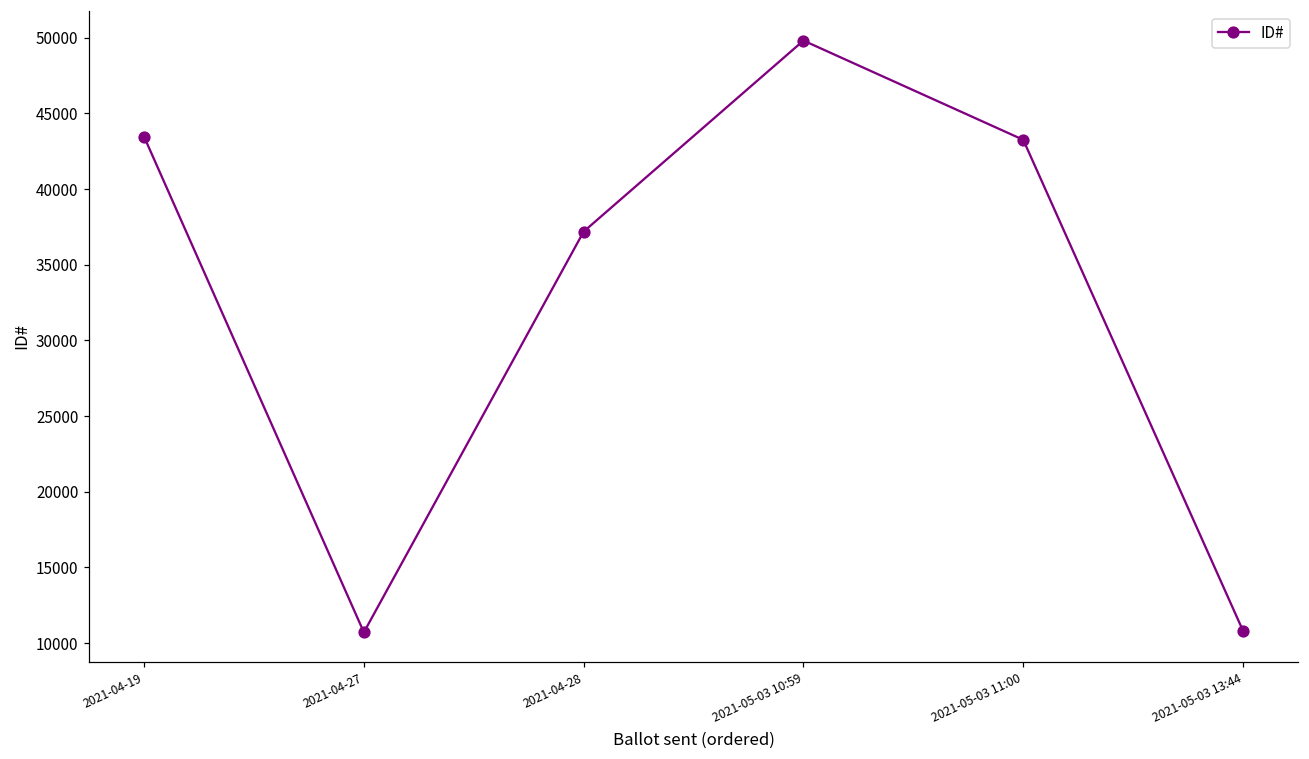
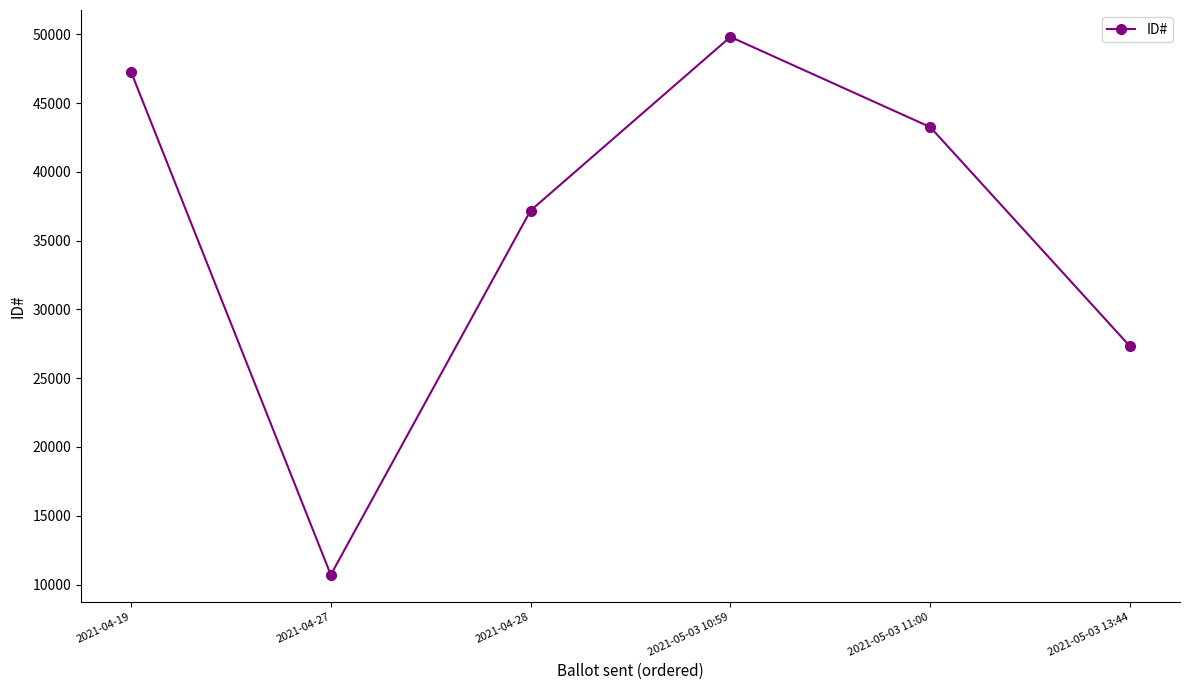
  {
-   "2021-04-19": 43500,
+   "2021-04-19": 47300,
    "2021-04-27": 10700,
    "2021-04-28": 37200,
    "2021-05-03 10:59": 49800,
    "2021-05-03 11:00": 43300,
-   "2021-05-03 13:44": 10800
+   "2021-05-03 13:44": 27300
  }
